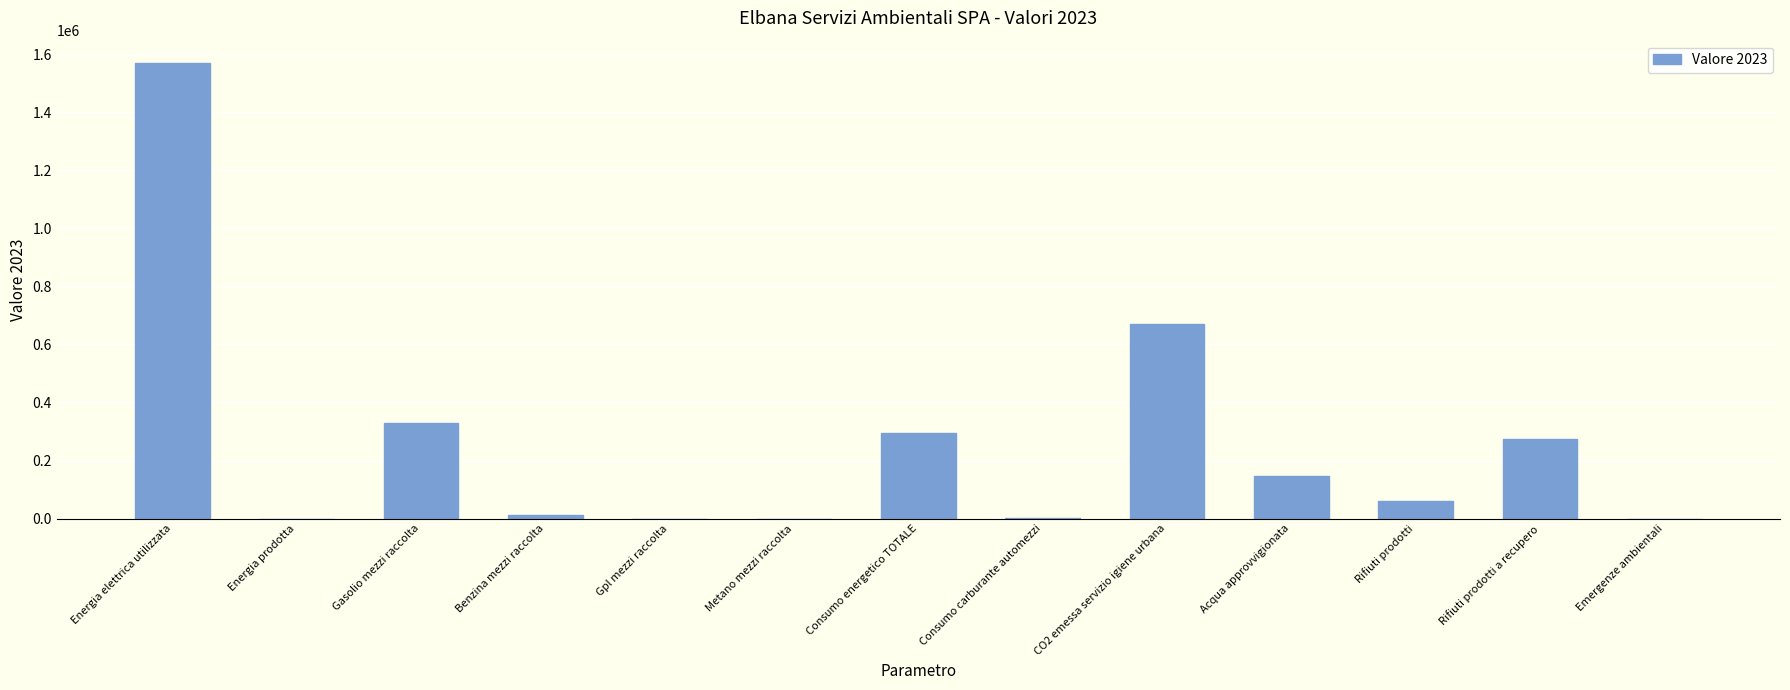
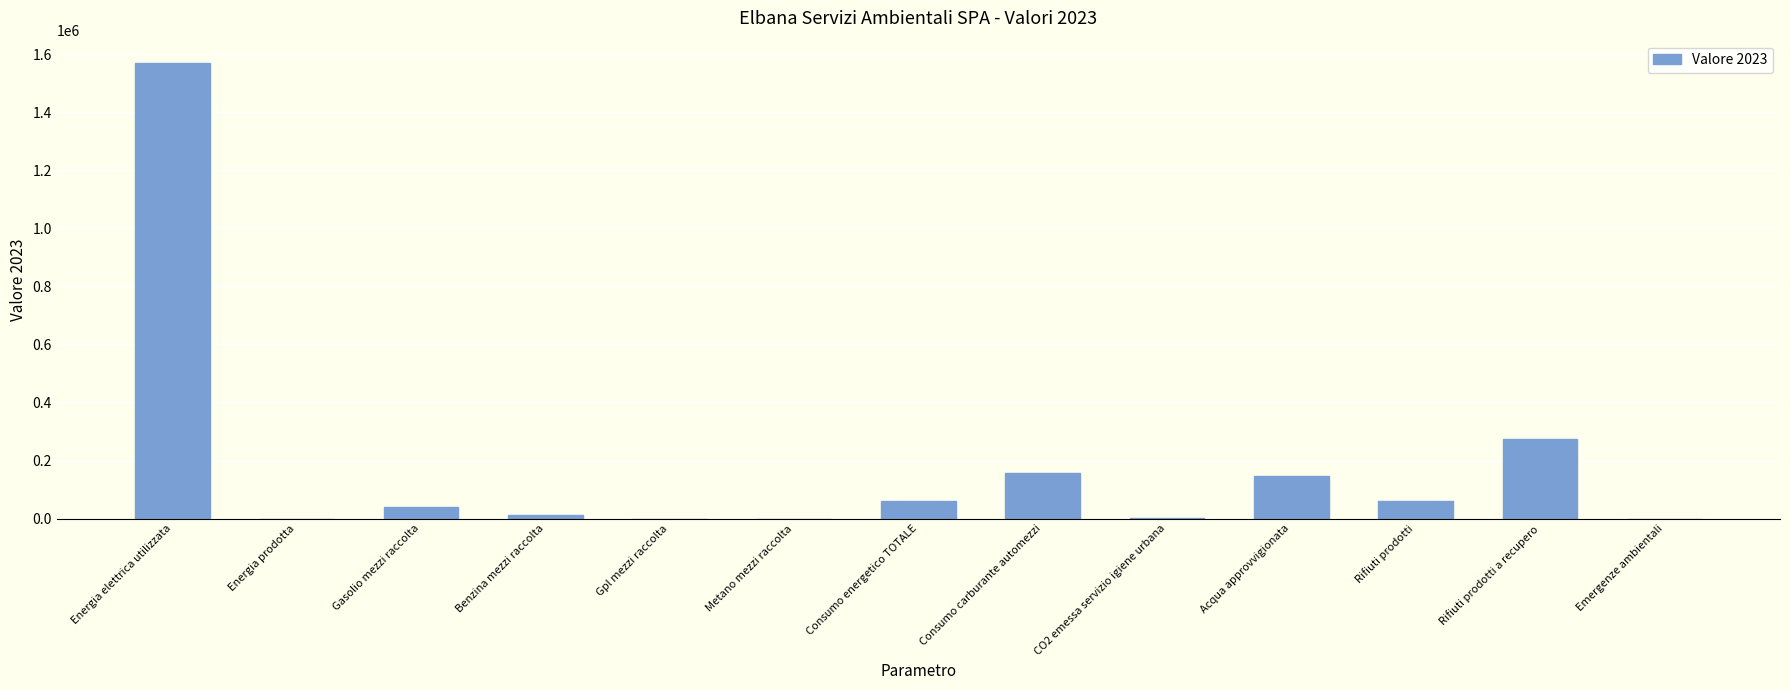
  {
    "Energia elettrica utilizzata": 1570000,
    "Energia prodotta": 0,
-   "Gasolio mezzi raccolta": 330000,
+   "Gasolio mezzi raccolta": 40000,
    "Benzina mezzi raccolta": 10000,
    "Gpl mezzi raccolta": 0,
    "Metano mezzi raccolta": 0,
-   "Consumo energetico TOTALE": 290000,
-   "Consumo carburante automezzi": 0,
-   "CO2 emessa servizio igiene urbana": 670000,
+   "Consumo energetico TOTALE": 60000,
+   "Consumo carburante automezzi": 160000,
+   "CO2 emessa servizio igiene urbana": 0,
    "Acqua approvvigionata": 150000,
    "Rifiuti prodotti": 60000,
    "Rifiuti prodotti a recupero": 270000,
    "Emergenze ambientali": 0
  }
